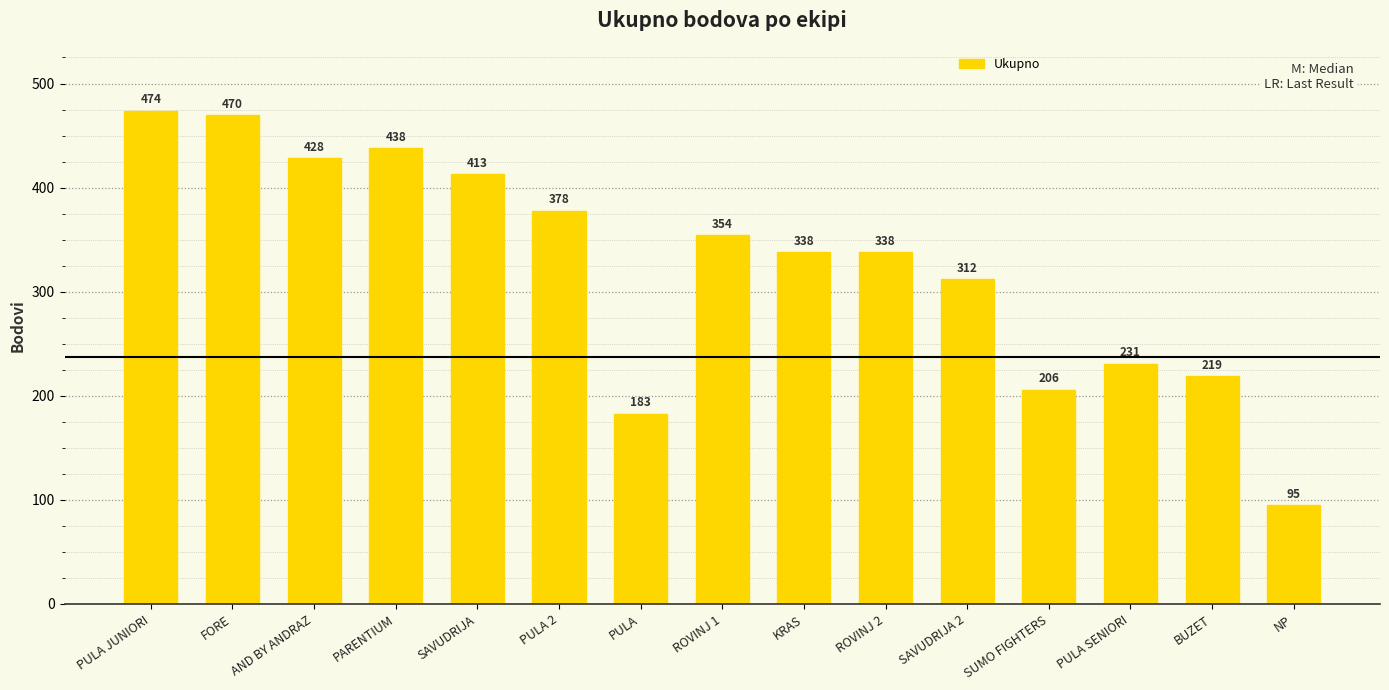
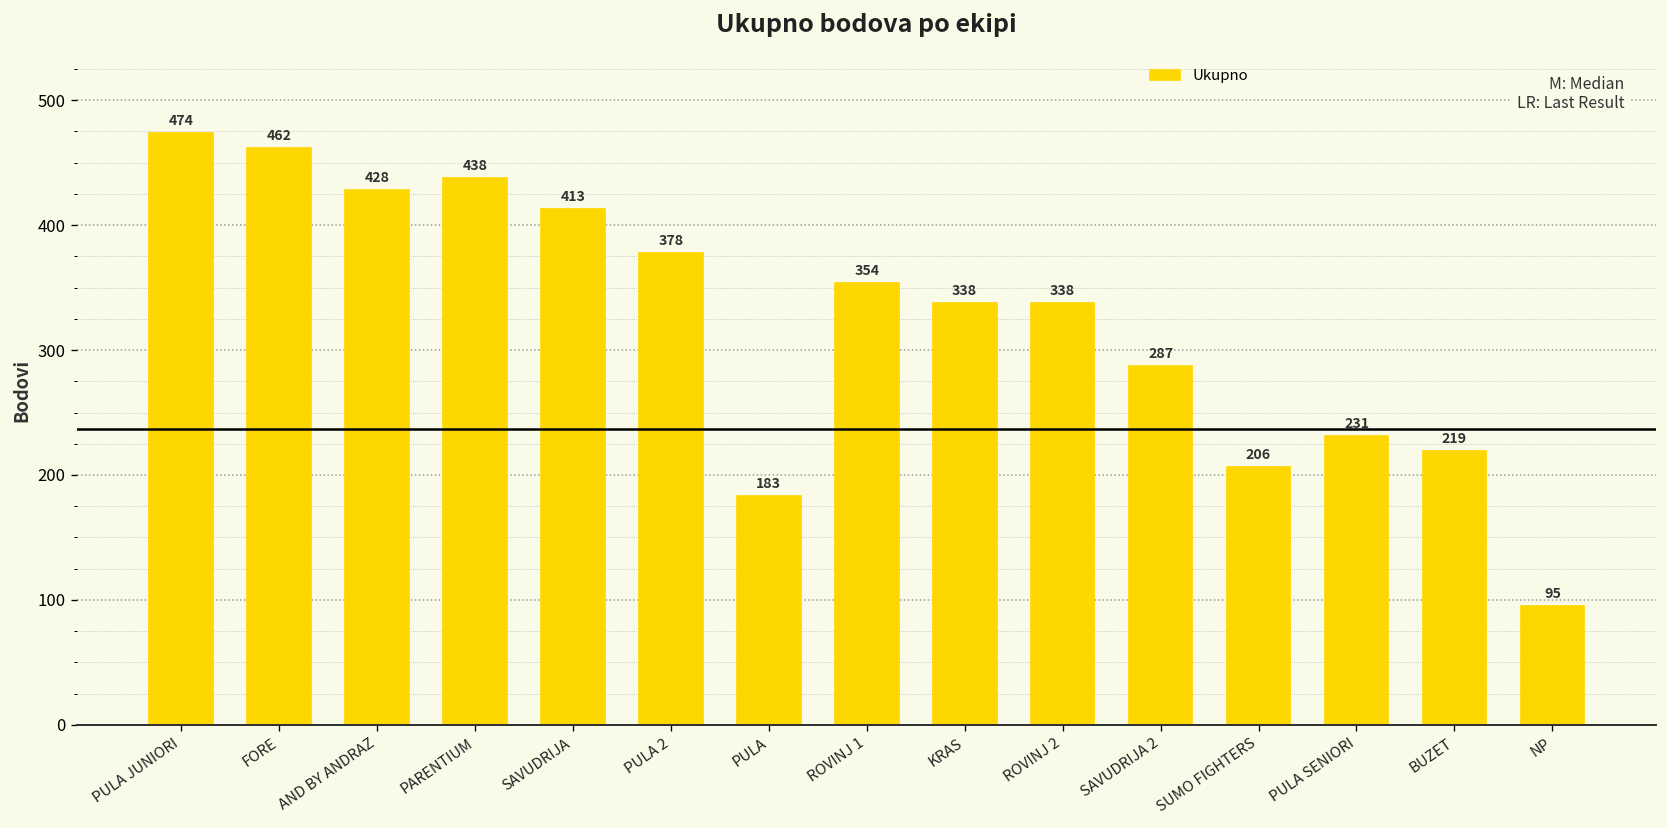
  {
    "PULA JUNIORI": 474,
-   "FORE": 470,
+   "FORE": 462,
    "AND BY ANDRAZ": 428,
    "PARENTIUM": 438,
    "SAVUDRIJA": 413,
    "PULA 2": 378,
    "PULA": 183,
    "ROVINJ 1": 354,
    "KRAS": 338,
    "ROVINJ 2": 338,
-   "SAVUDRIJA 2": 312,
+   "SAVUDRIJA 2": 287,
    "SUMO FIGHTERS": 206,
    "PULA SENIORI": 231,
    "BUZET": 219,
    "NP": 95
  }
